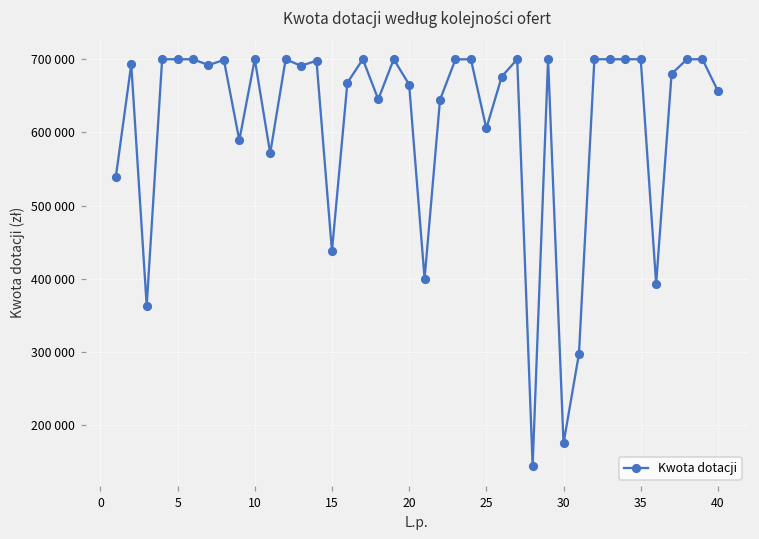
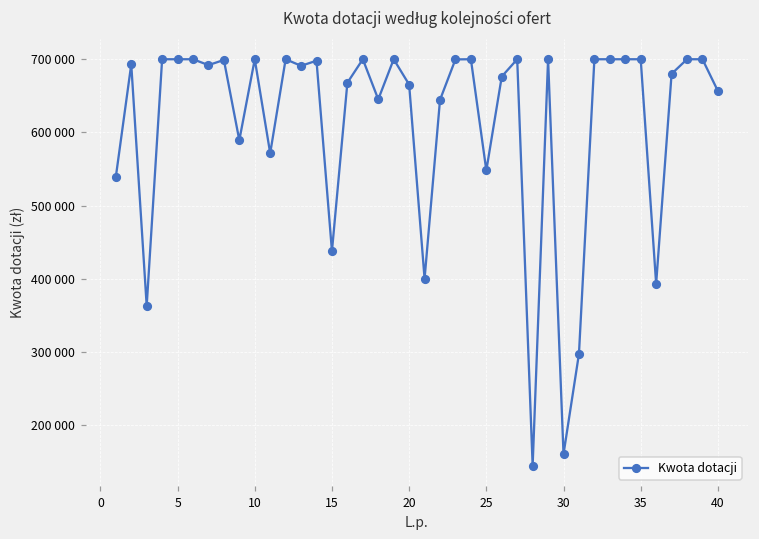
  {
    "5": 700000,
    "10": 700000,
    "15": 440000,
    "20": 670000,
-   "25": 610000,
-   "30": 180000,
+   "25": 550000,
+   "30": 160000,
    "35": 700000,
    "40": 660000
  }
